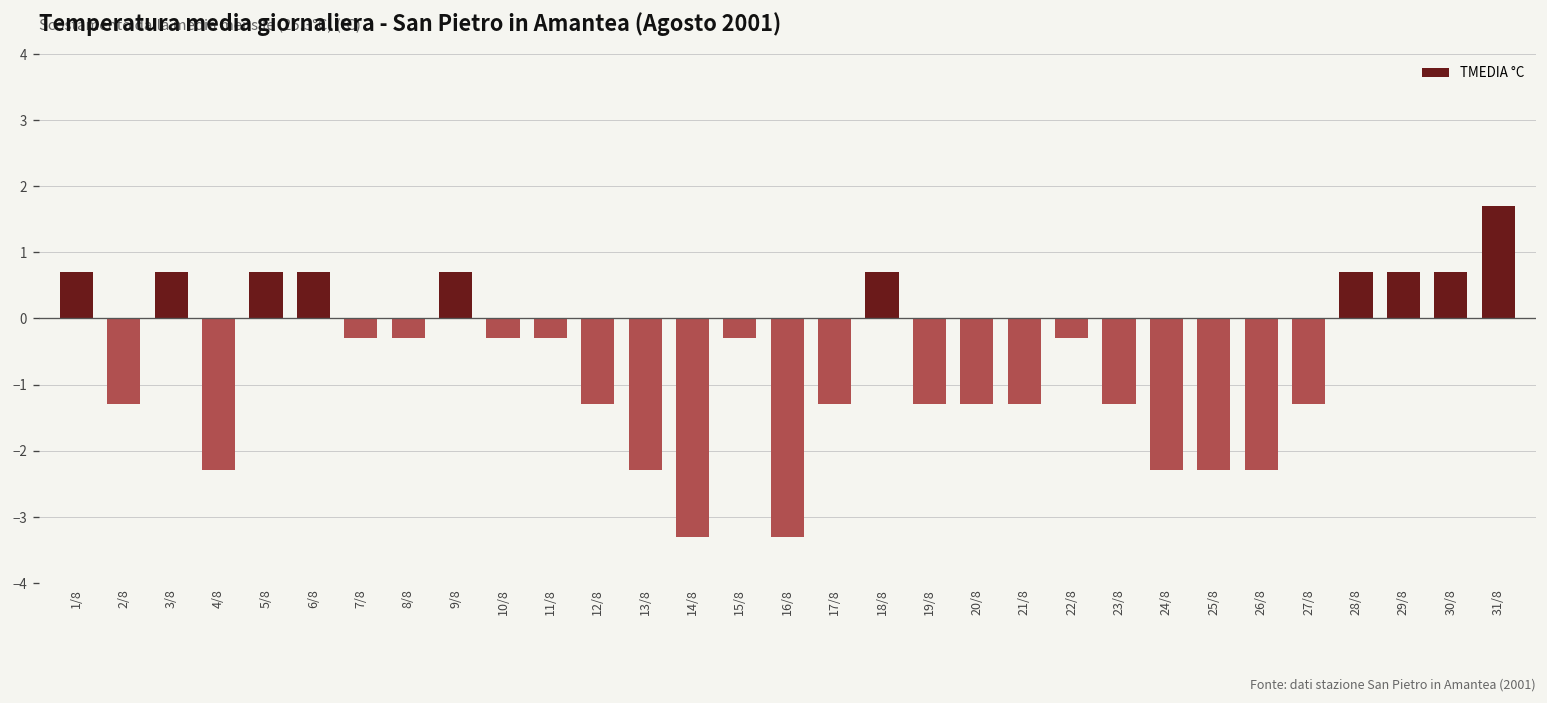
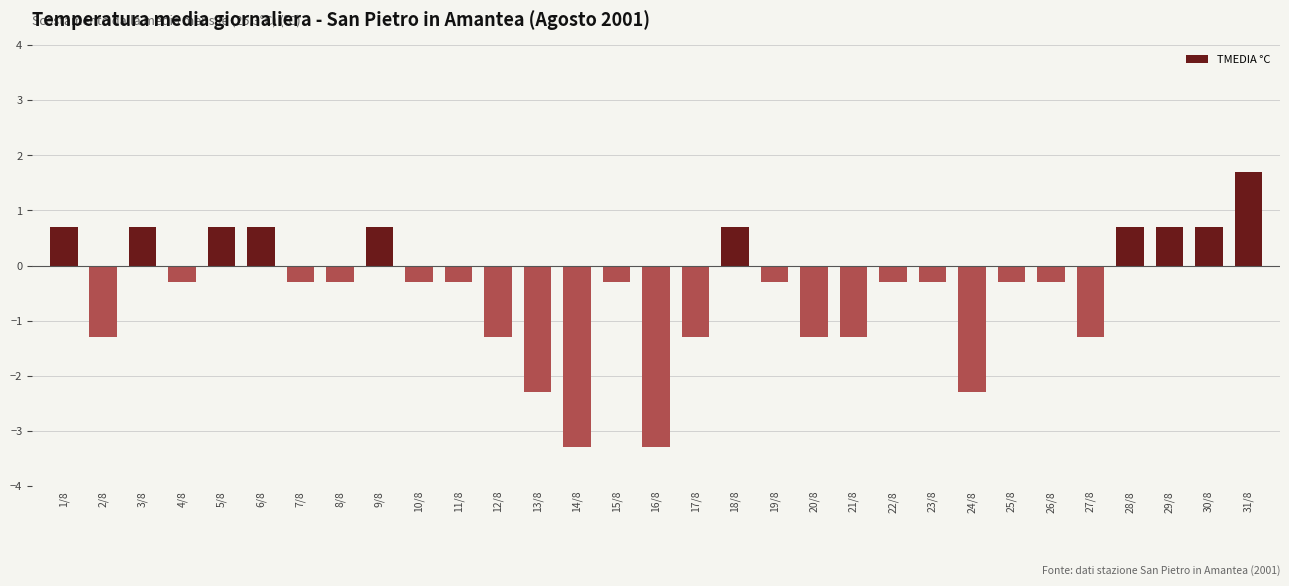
  {
    "1/8": 0.7,
    "2/8": -1.3,
    "3/8": 0.7,
-   "4/8": -2.3,
+   "4/8": -0.3,
    "5/8": 0.7,
    "6/8": 0.7,
    "7/8": -0.3,
    "8/8": -0.3,
    "9/8": 0.7,
    "10/8": -0.3,
    "11/8": -0.3,
    "12/8": -1.3,
    "13/8": -2.3,
    "14/8": -3.3,
    "15/8": -0.3,
    "16/8": -3.3,
    "17/8": -1.3,
    "18/8": 0.7,
-   "19/8": -1.3,
+   "19/8": -0.3,
    "20/8": -1.3,
    "21/8": -1.3,
    "22/8": -0.3,
-   "23/8": -1.3,
+   "23/8": -0.3,
    "24/8": -2.3,
-   "25/8": -2.3,
-   "26/8": -2.3,
+   "25/8": -0.3,
+   "26/8": -0.3,
    "27/8": -1.3,
    "28/8": 0.7,
    "29/8": 0.7,
    "30/8": 0.7,
    "31/8": 1.7
  }
